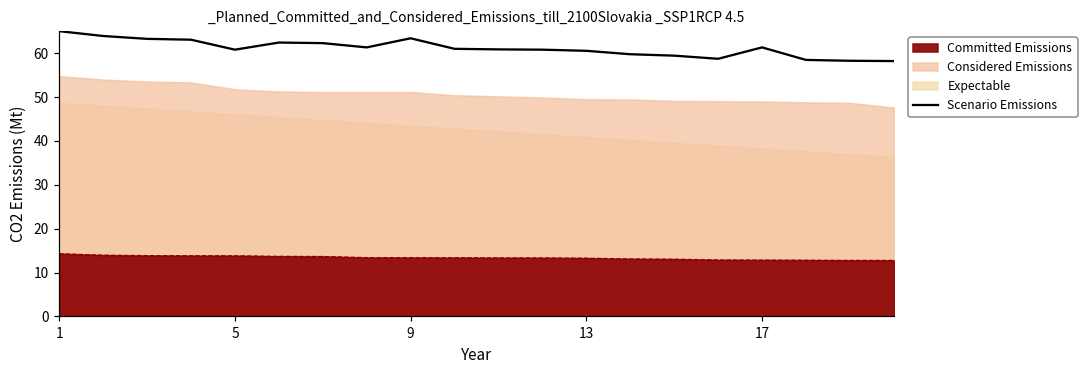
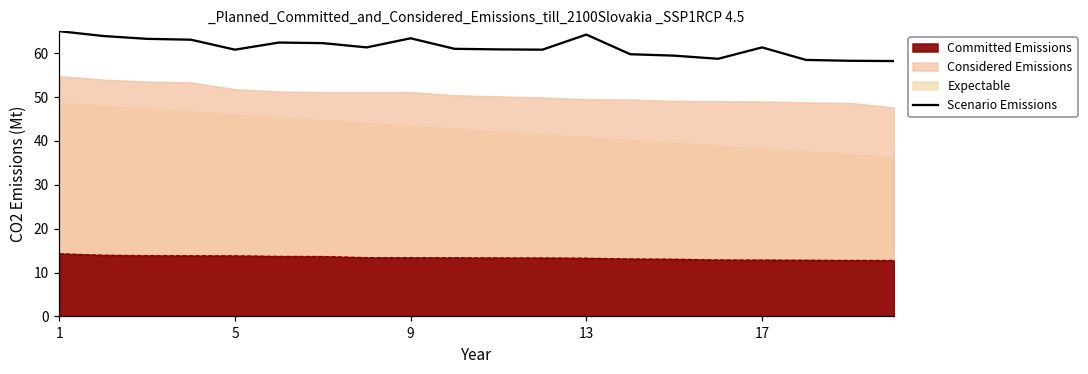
  {
    "Committed Emissions": {
      "1": 14,
      "5": 14,
      "9": 13,
      "13": 13,
      "17": 13
    },
    "Scenario Emissions": {
      "1": 65,
      "5": 61,
      "9": 63,
-     "13": 61,
+     "13": 64,
      "17": 61
    }
  }
